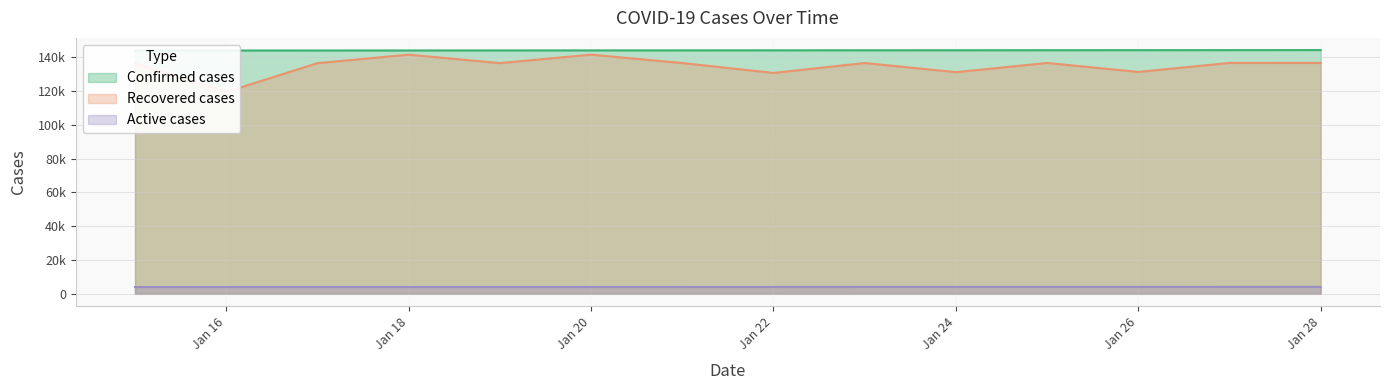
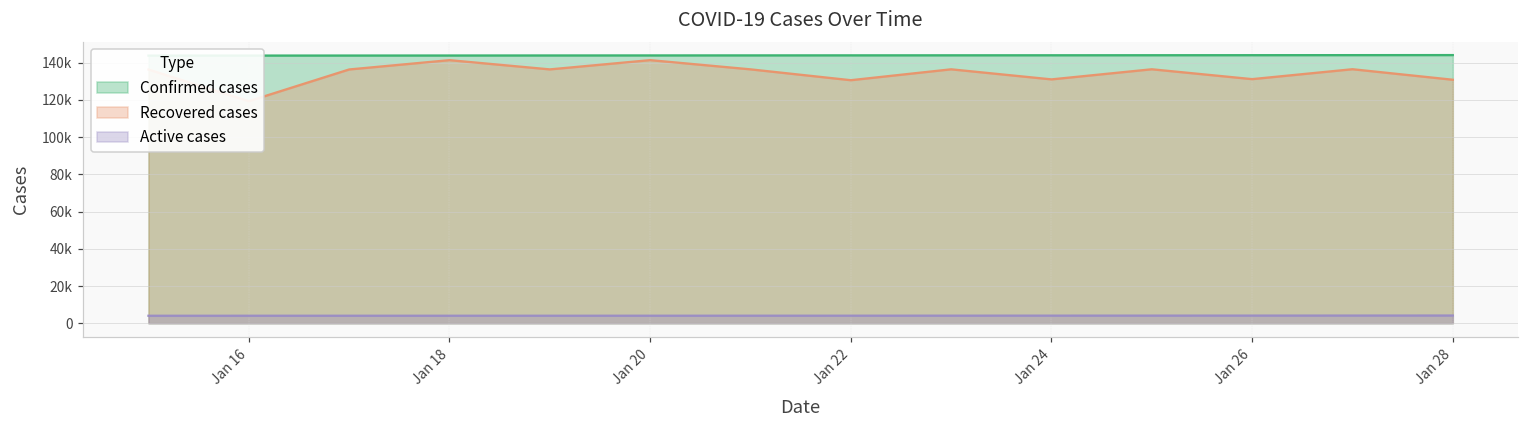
  {
    "Confirmed cases": {
      "Jan 18": 144000,
      "Jan 20": 144000,
      "Jan 22": 144000,
      "Jan 24": 144000,
      "Jan 26": 144000,
      "Jan 28": 144000
    },
    "Recovered cases": {
      "Jan 18": 141000,
      "Jan 20": 141000,
      "Jan 22": 131000,
      "Jan 24": 131000,
      "Jan 26": 131000,
-     "Jan 28": 137000
+     "Jan 28": 131000
    },
    "Active cases": {
      "Jan 16": 4000,
      "Jan 18": 4000,
      "Jan 20": 4000,
      "Jan 22": 4000,
      "Jan 24": 4000,
      "Jan 26": 4000,
      "Jan 28": 4000
    }
  }
